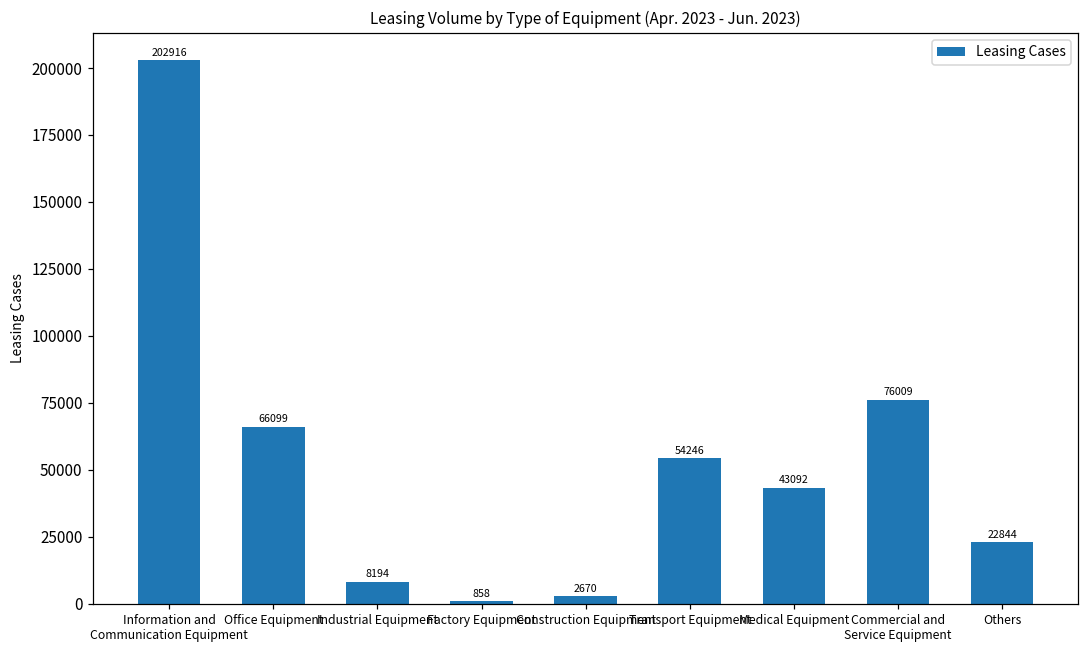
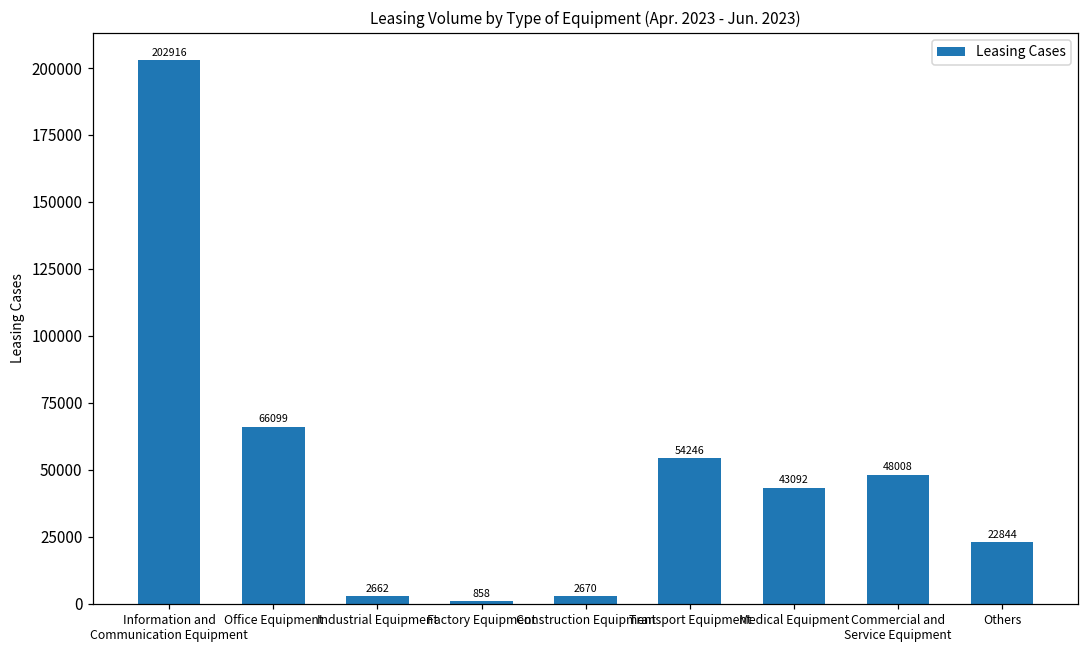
  {
    "Information and Communication Equipment": 202916,
-   "Industrial Equipment": 8194,
+   "Industrial Equipment": 2662,
    "Medical Equipment": 43092,
-   "Commercial and Service Equipment": 76009,
+   "Commercial and Service Equipment": 48008,
    "Others": 22844
  }
